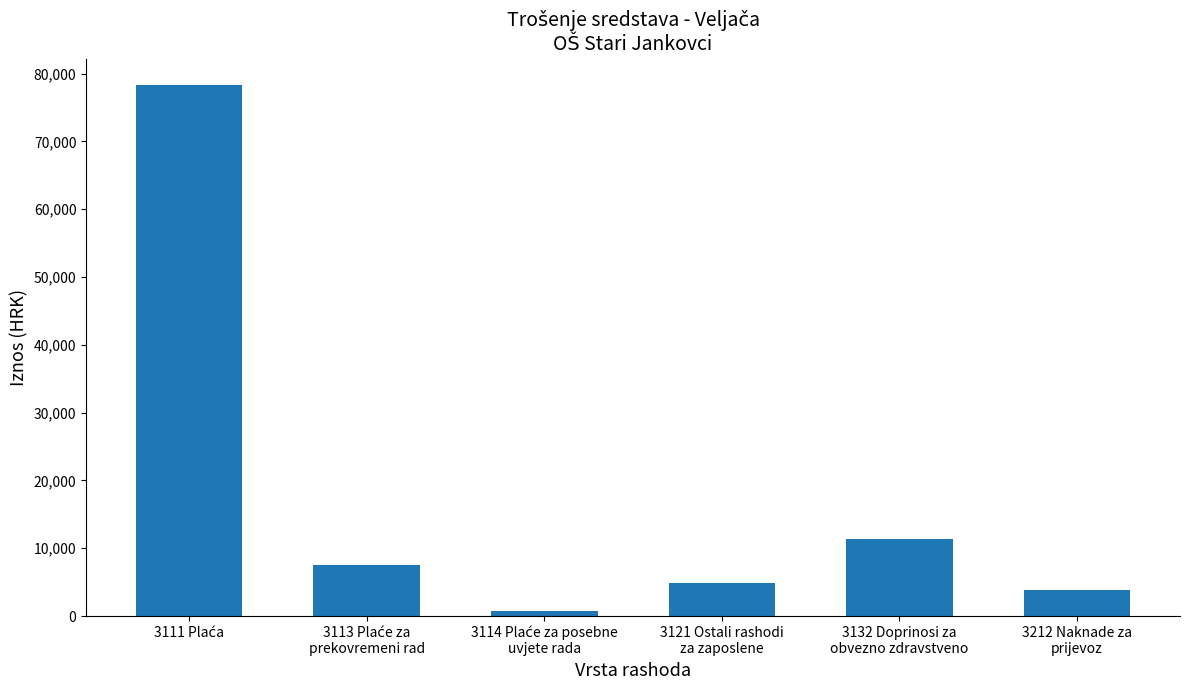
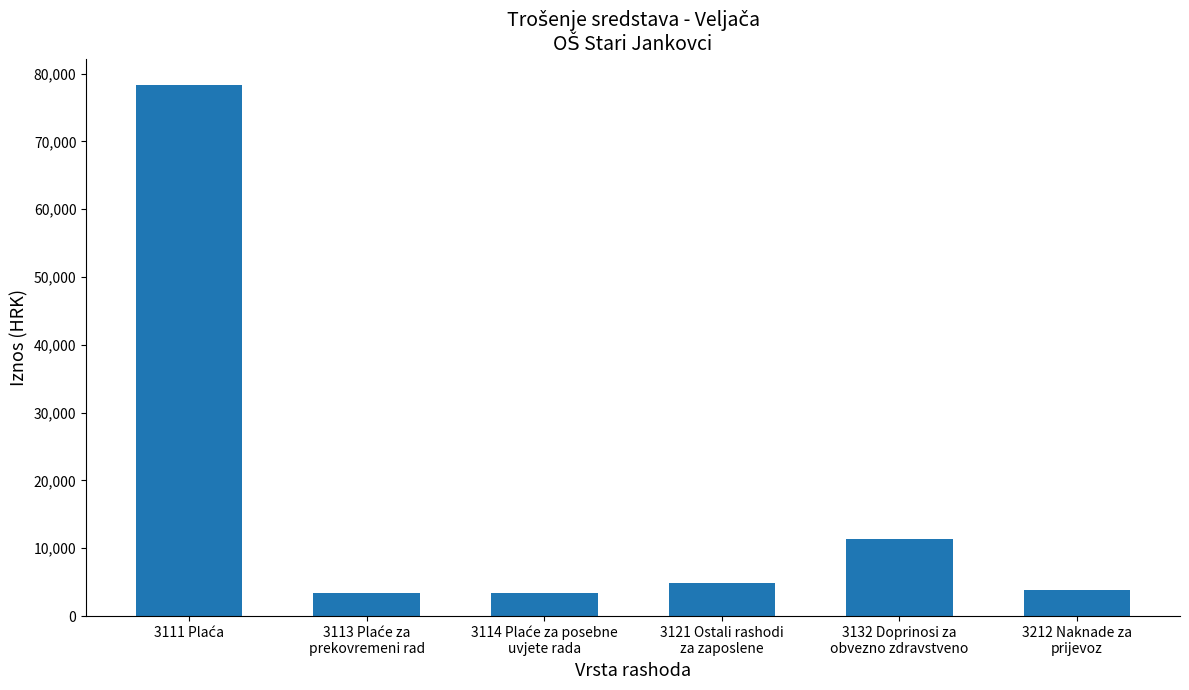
  {
    "3111 Plaća": "78,000",
-   "3113 Plaće za prekovremeni rad": "7,000",
-   "3114 Plaće za posebne uvjete rada": "1,000",
+   "3113 Plaće za prekovremeni rad": "3,000",
+   "3114 Plaće za posebne uvjete rada": "3,000",
    "3121 Ostali rashodi za zaposlene": "5,000",
    "3132 Doprinosi za obvezno zdravstveno": "11,000",
    "3212 Naknade za prijevoz": "4,000"
  }
